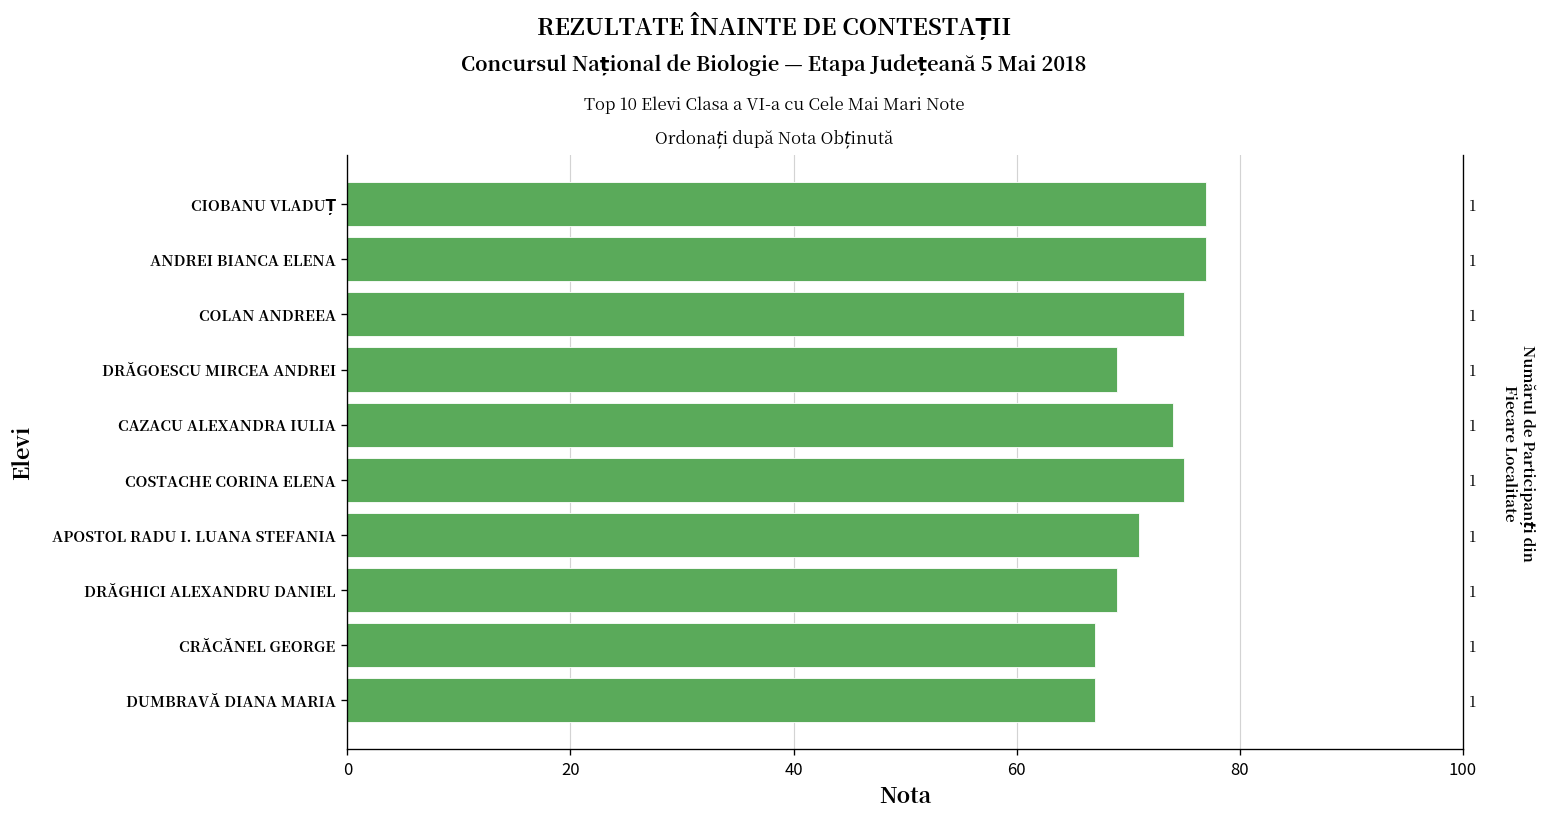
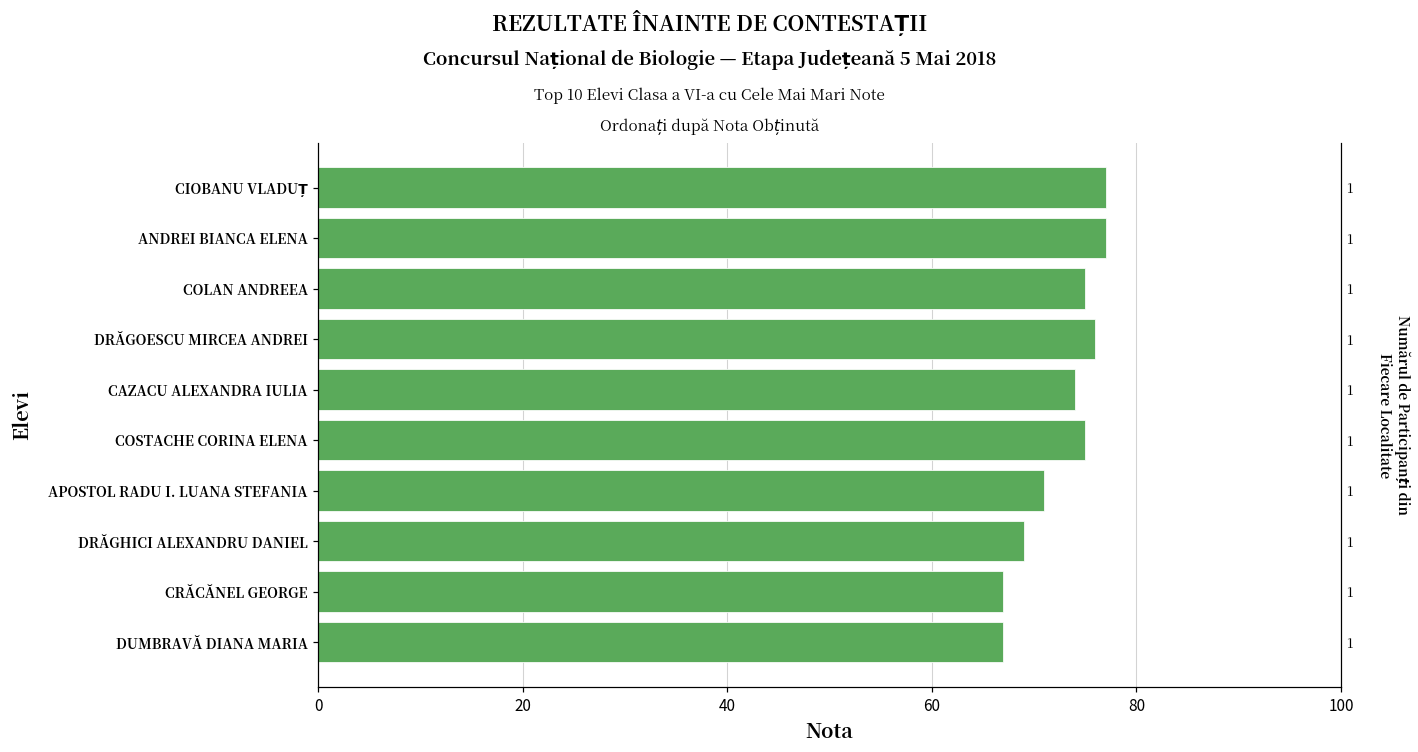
  {
    "CIOBANU VLADUȚ": 77,
    "ANDREI BIANCA ELENA": 77,
    "COLAN ANDREEA": 75,
-   "DRĂGOESCU MIRCEA ANDREI": 69,
+   "DRĂGOESCU MIRCEA ANDREI": 76,
    "CAZACU ALEXANDRA IULIA": 74,
    "COSTACHE CORINA ELENA": 75,
    "APOSTOL RADU I. LUANA STEFANIA": 71,
    "DRĂGHICI ALEXANDRU DANIEL": 69,
    "CRĂCĂNEL GEORGE": 67,
    "DUMBRAVĂ DIANA MARIA": 67
  }
